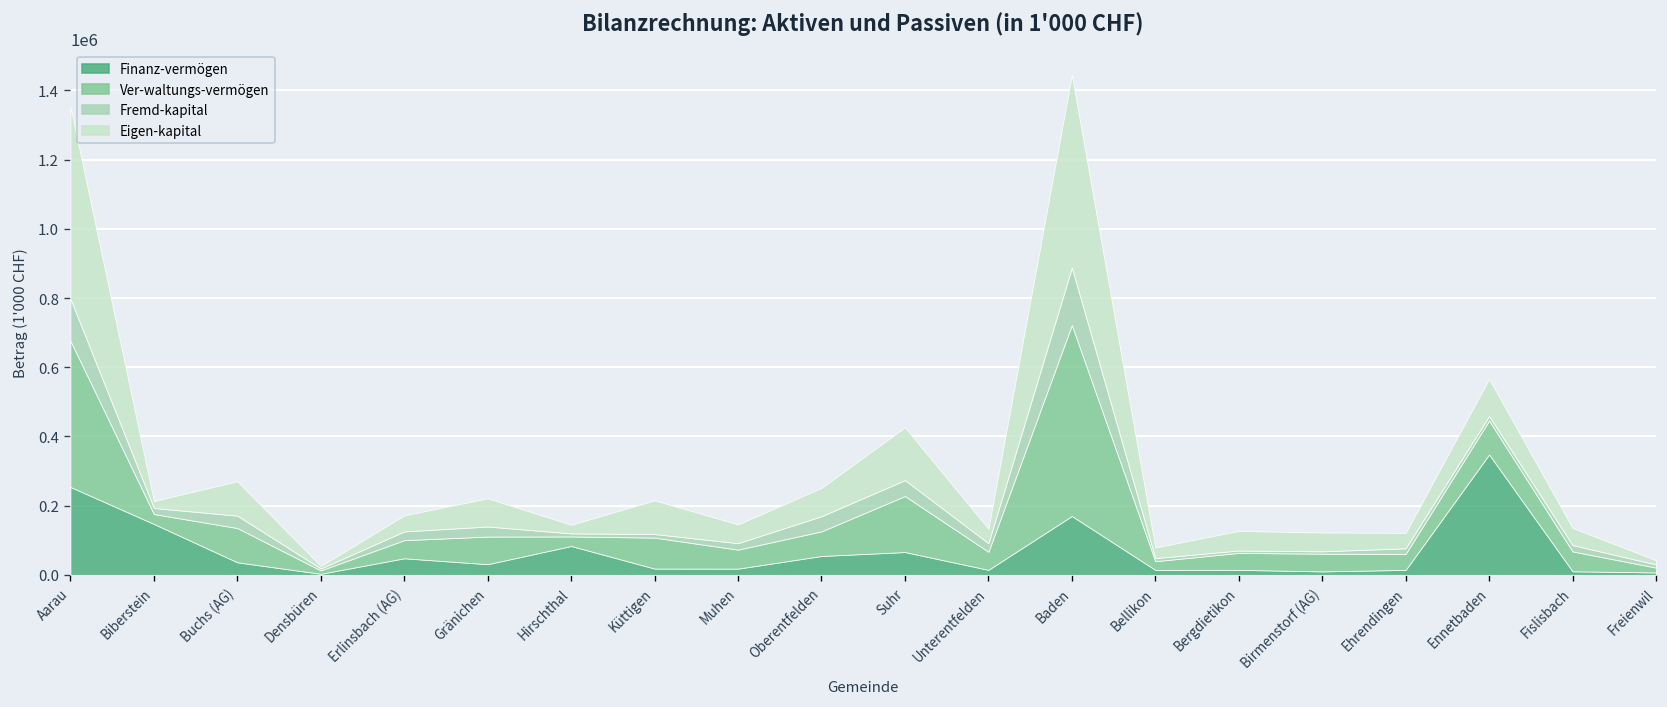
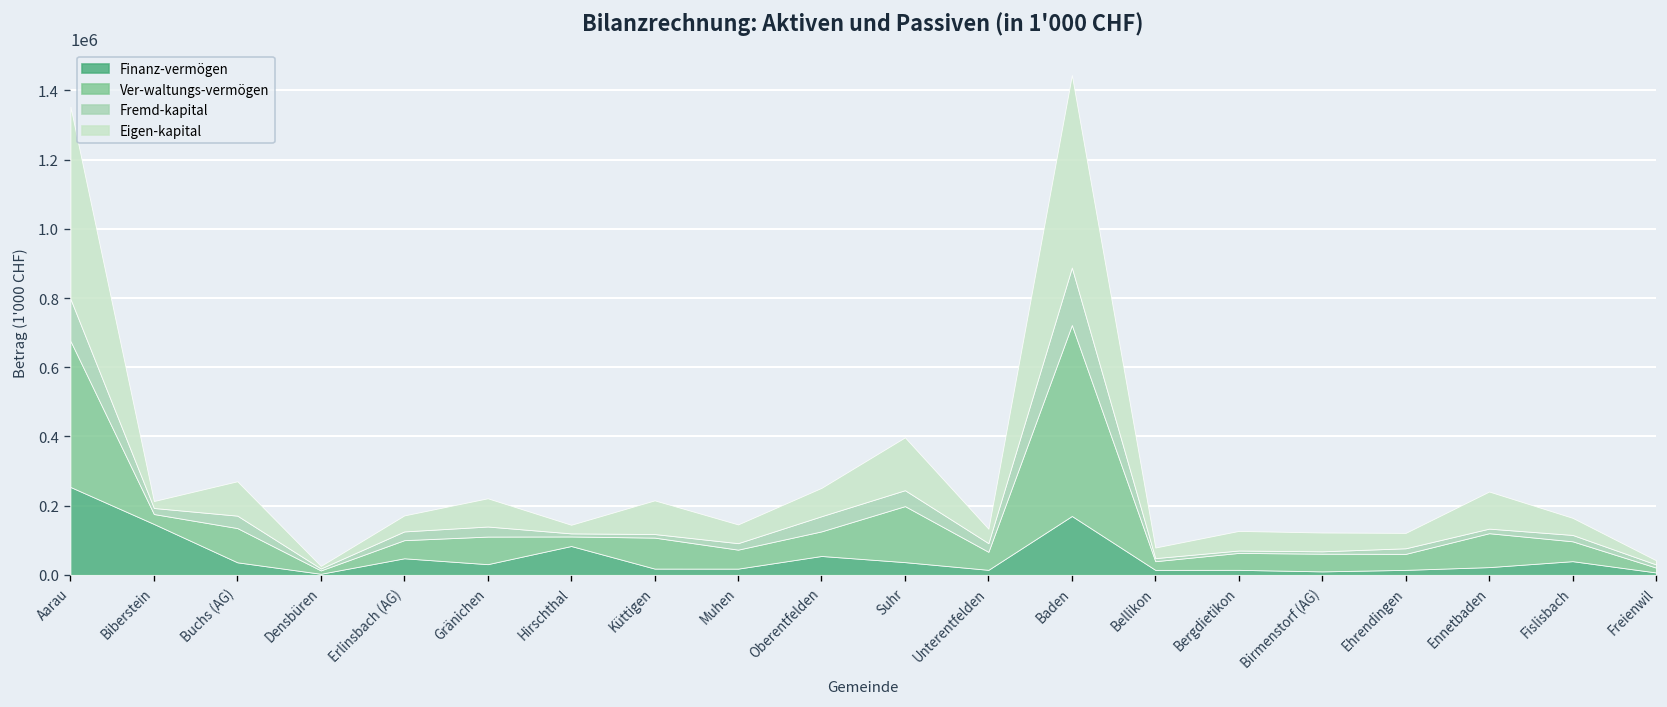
  {
    "Finanz-vermögen": {
      "Aarau": 250000,
      "Biberstein": 150000,
      "Buchs (AG)": 40000,
      "Erlinsbach (AG)": 50000,
      "Gränichen": 30000,
      "Hirschthal": 80000,
      "Küttigen": 20000,
      "Muhen": 20000,
      "Oberentfelden": 50000,
-     "Suhr": 70000,
+     "Suhr": 40000,
      "Unterentfelden": 10000,
      "Baden": 170000,
      "Bellikon": 10000,
      "Bergdietikon": 10000,
      "Birmenstorf (AG)": 10000,
      "Ehrendingen": 10000,
-     "Ennetbaden": 350000,
-     "Fislisbach": 10000
+     "Ennetbaden": 20000,
+     "Fislisbach": 40000
    }
  }
